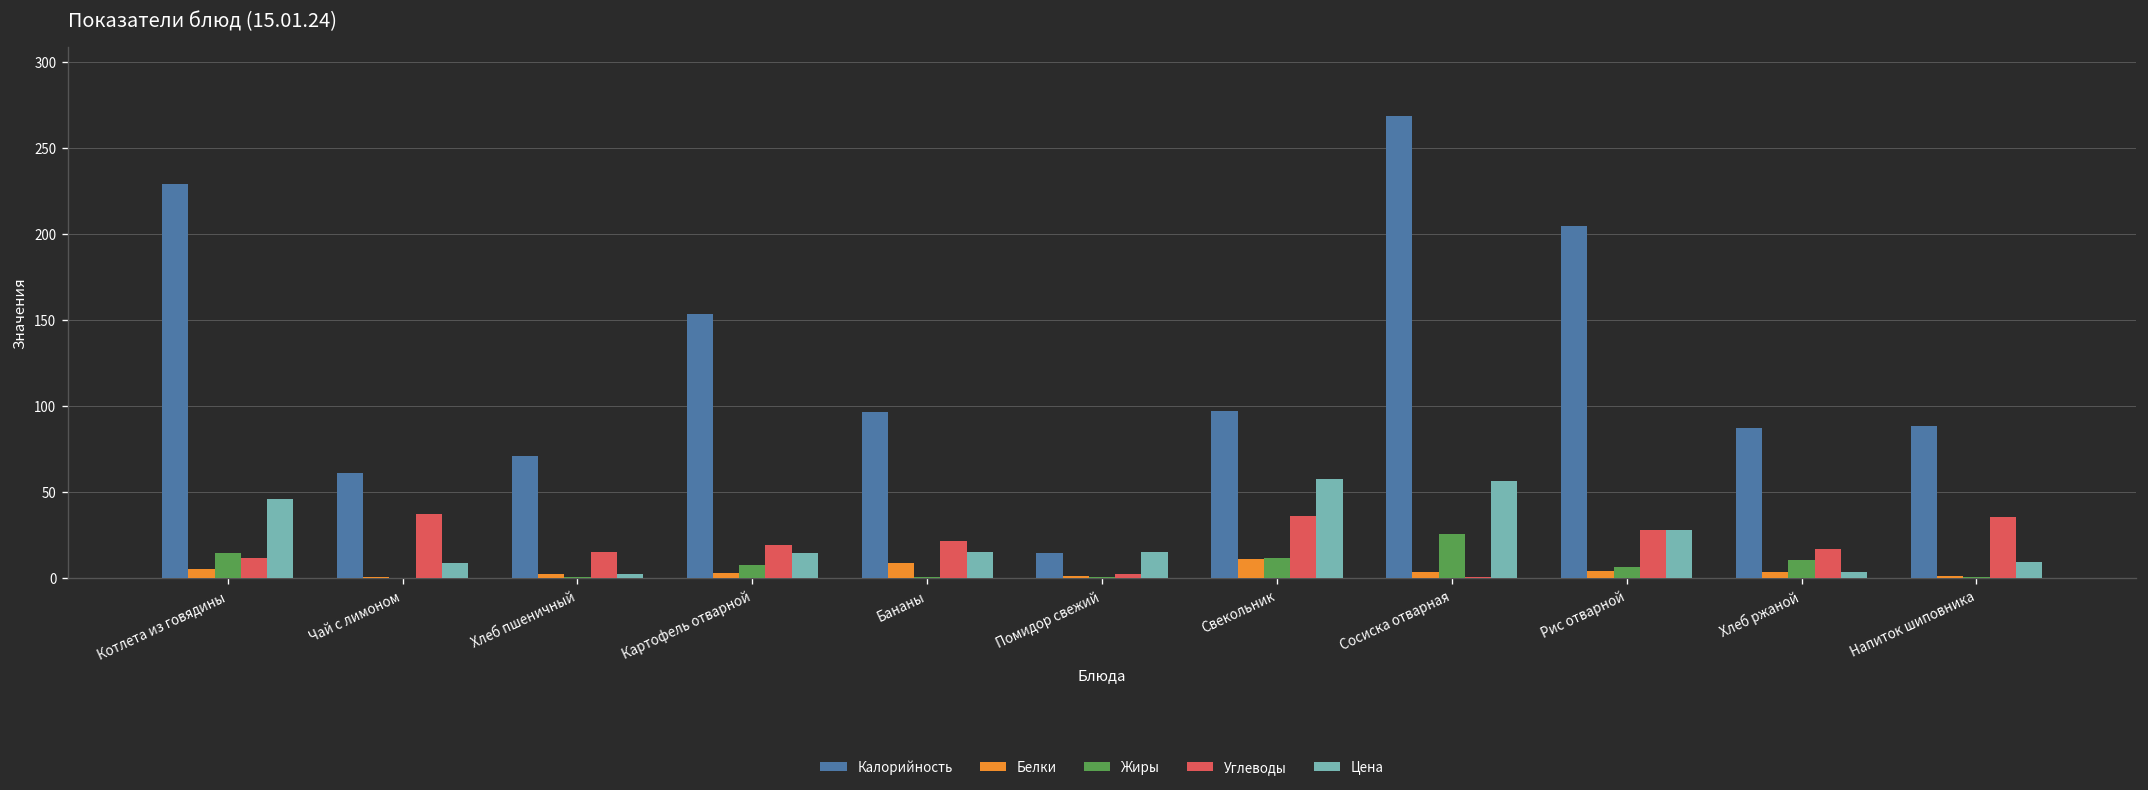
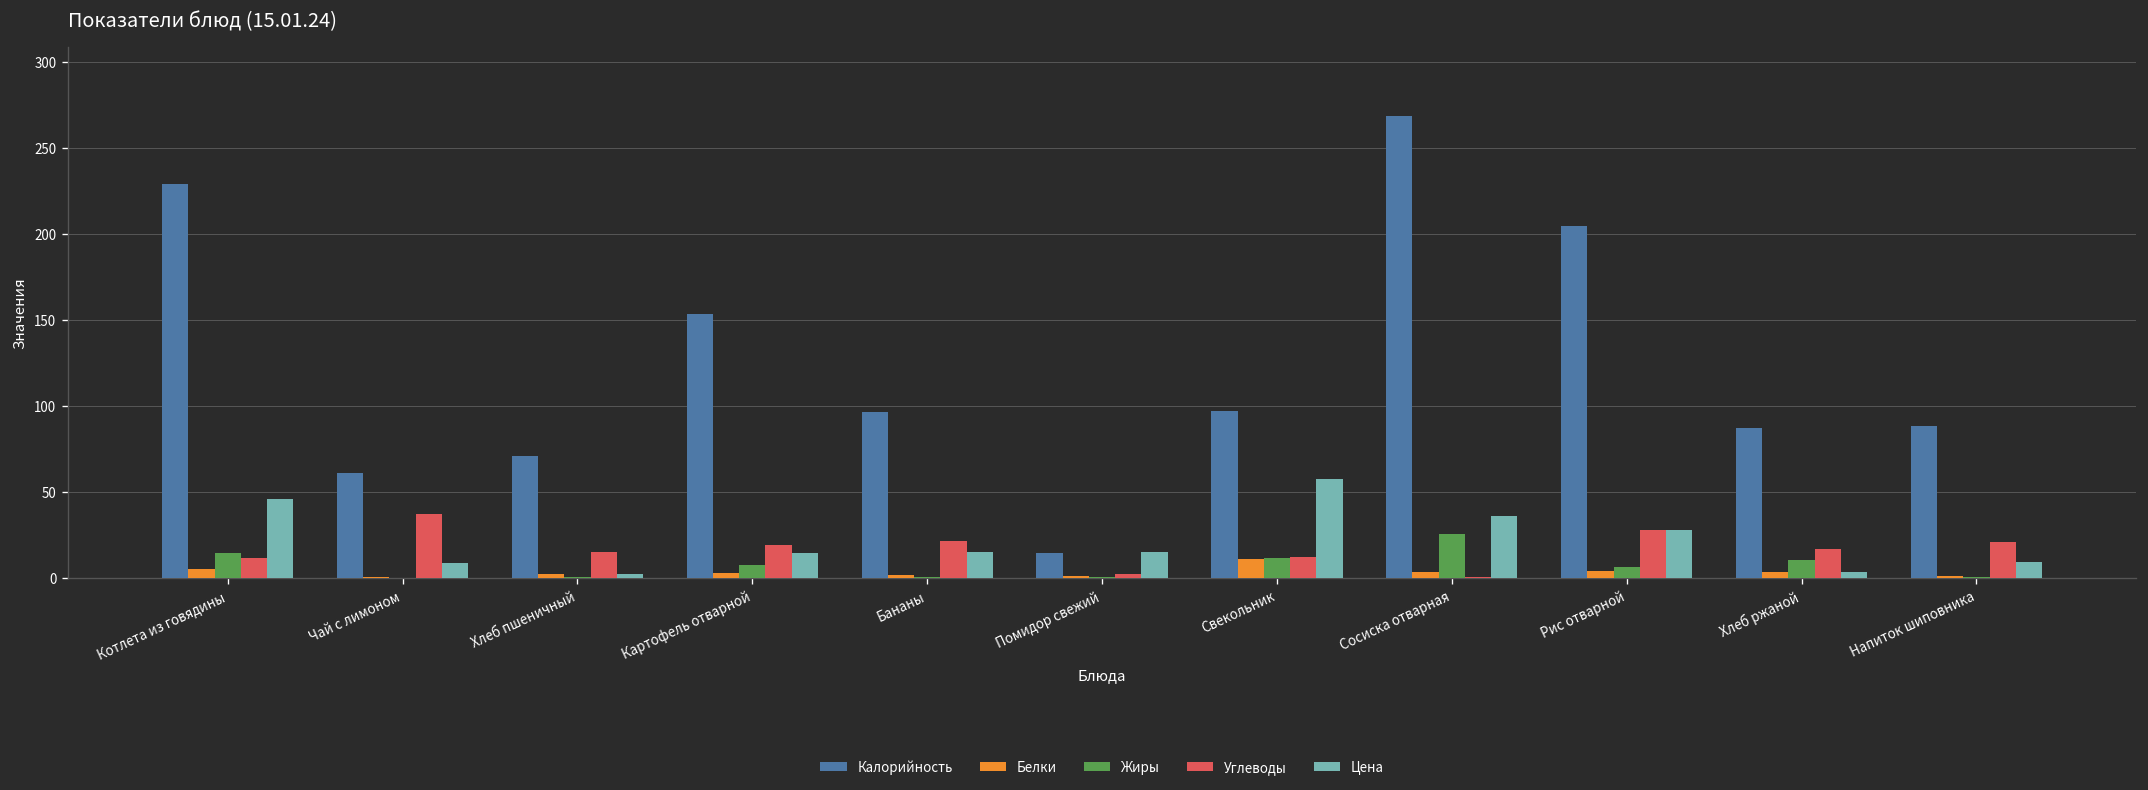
  {
    "Калорийность": {
      "Котлета из говядины": 229,
      "Чай с лимоном": 61,
      "Хлеб пшеничный": 71,
      "Картофель отварной": 153,
      "Бананы": 96,
      "Помидор свежий": 14,
      "Свекольник": 97,
      "Сосиска отварная": 268,
      "Рис отварной": 205,
      "Хлеб ржаной": 87,
      "Напиток шиповника": 88
    },
    "Белки": {
      "Котлета из говядины": 5,
      "Хлеб пшеничный": 2,
      "Картофель отварной": 3,
-     "Бананы": 8,
+     "Бананы": 2,
      "Свекольник": 11,
      "Сосиска отварная": 3,
      "Рис отварной": 4,
      "Хлеб ржаной": 3
    },
    "Жиры": {
      "Котлета из говядины": 14,
      "Чай с лимоном": 0,
      "Картофель отварной": 7,
      "Свекольник": 11,
      "Сосиска отварная": 25,
      "Рис отварной": 6,
      "Хлеб ржаной": 10
    },
    "Углеводы": {
      "Котлета из говядины": 11,
      "Чай с лимоном": 37,
      "Хлеб пшеничный": 15,
      "Картофель отварной": 19,
      "Бананы": 21,
      "Помидор свежий": 2,
-     "Свекольник": 36,
+     "Свекольник": 12,
      "Рис отварной": 28,
      "Хлеб ржаной": 17,
-     "Напиток шиповника": 35
+     "Напиток шиповника": 21
    },
    "Цена": {
      "Котлета из говядины": 45,
      "Чай с лимоном": 8,
      "Хлеб пшеничный": 2,
      "Картофель отварной": 15,
      "Бананы": 15,
      "Помидор свежий": 15,
      "Свекольник": 57,
-     "Сосиска отварная": 56,
+     "Сосиска отварная": 36,
      "Рис отварной": 28,
      "Хлеб ржаной": 3,
      "Напиток шиповника": 9
    }
  }
